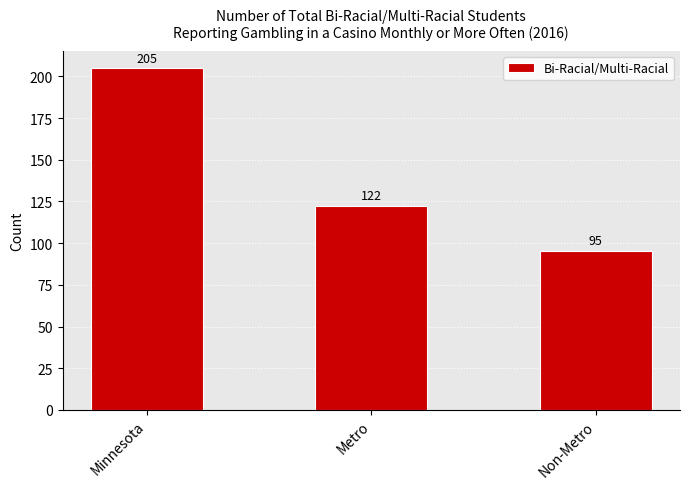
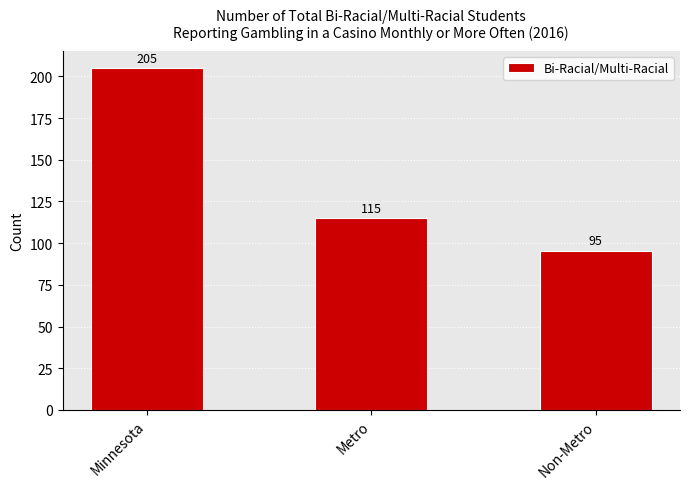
  {
    "Minnesota": 205,
-   "Metro": 122,
+   "Metro": 115,
    "Non-Metro": 95
  }
